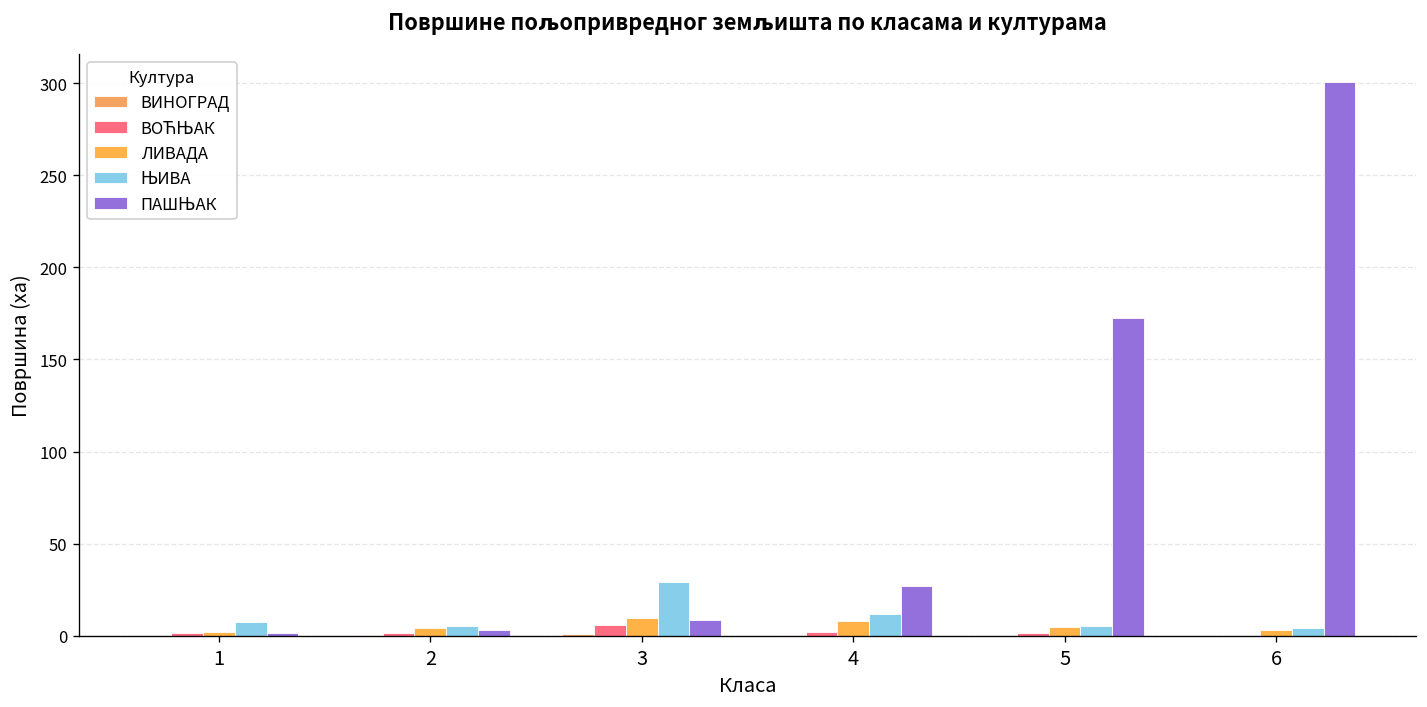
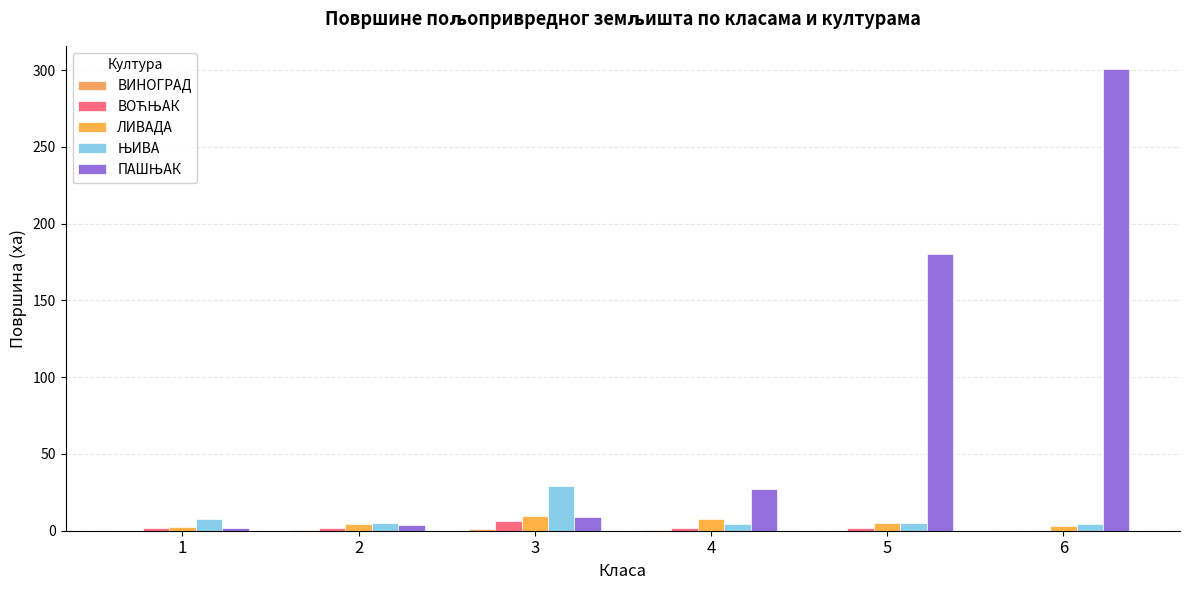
  {
    "ВОЋЊАК": {
      "2": 2,
      "3": 6,
      "4": 2,
      "6": 0
    },
    "ЊИВА": {
      "1": 8,
      "2": 5,
      "3": 29,
-     "4": 12,
+     "4": 5,
      "5": 5,
      "6": 4
    },
    "ПАШЊАК": {
      "1": 2,
      "2": 3,
      "3": 9,
      "4": 27,
-     "5": 172,
+     "5": 180,
      "6": 301
    }
  }
